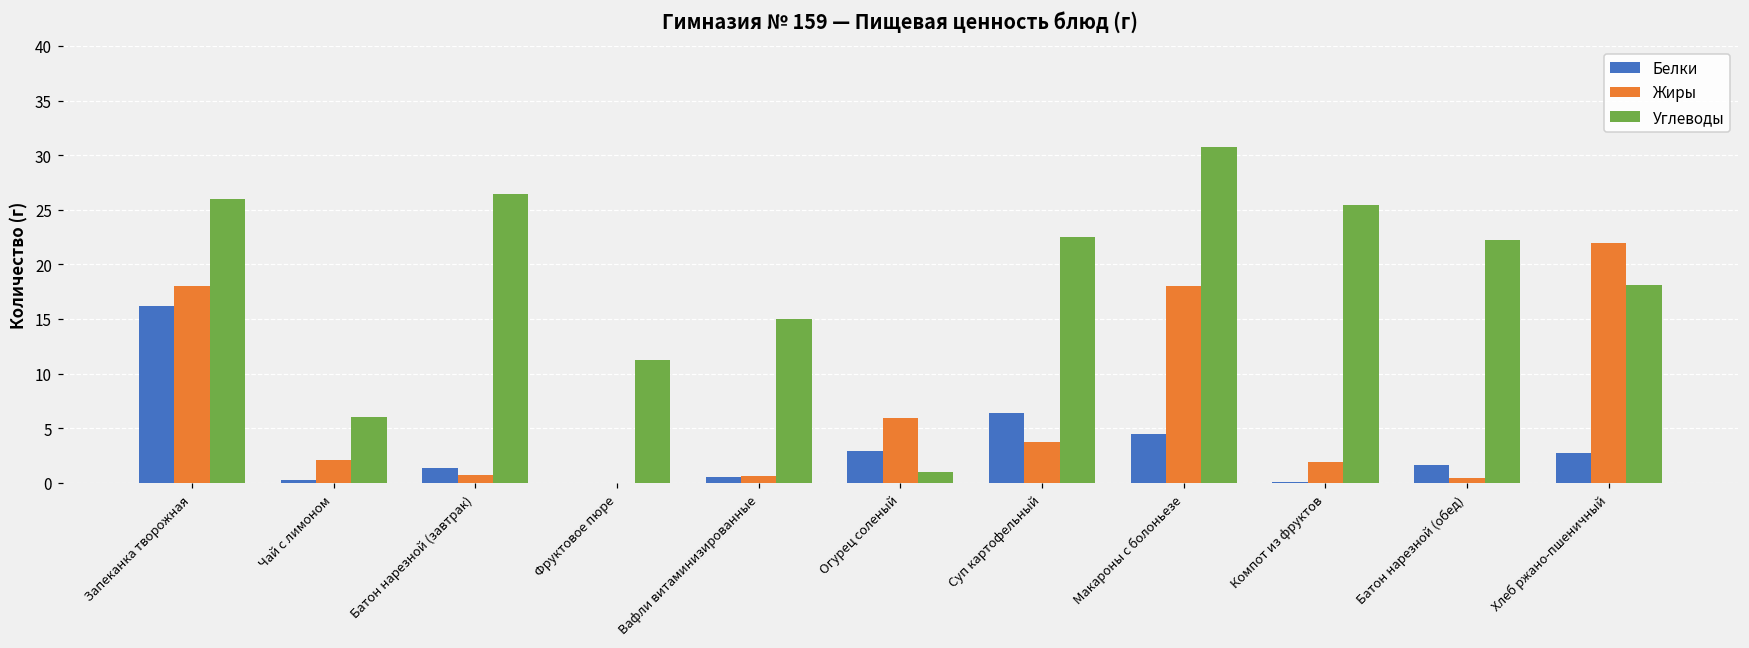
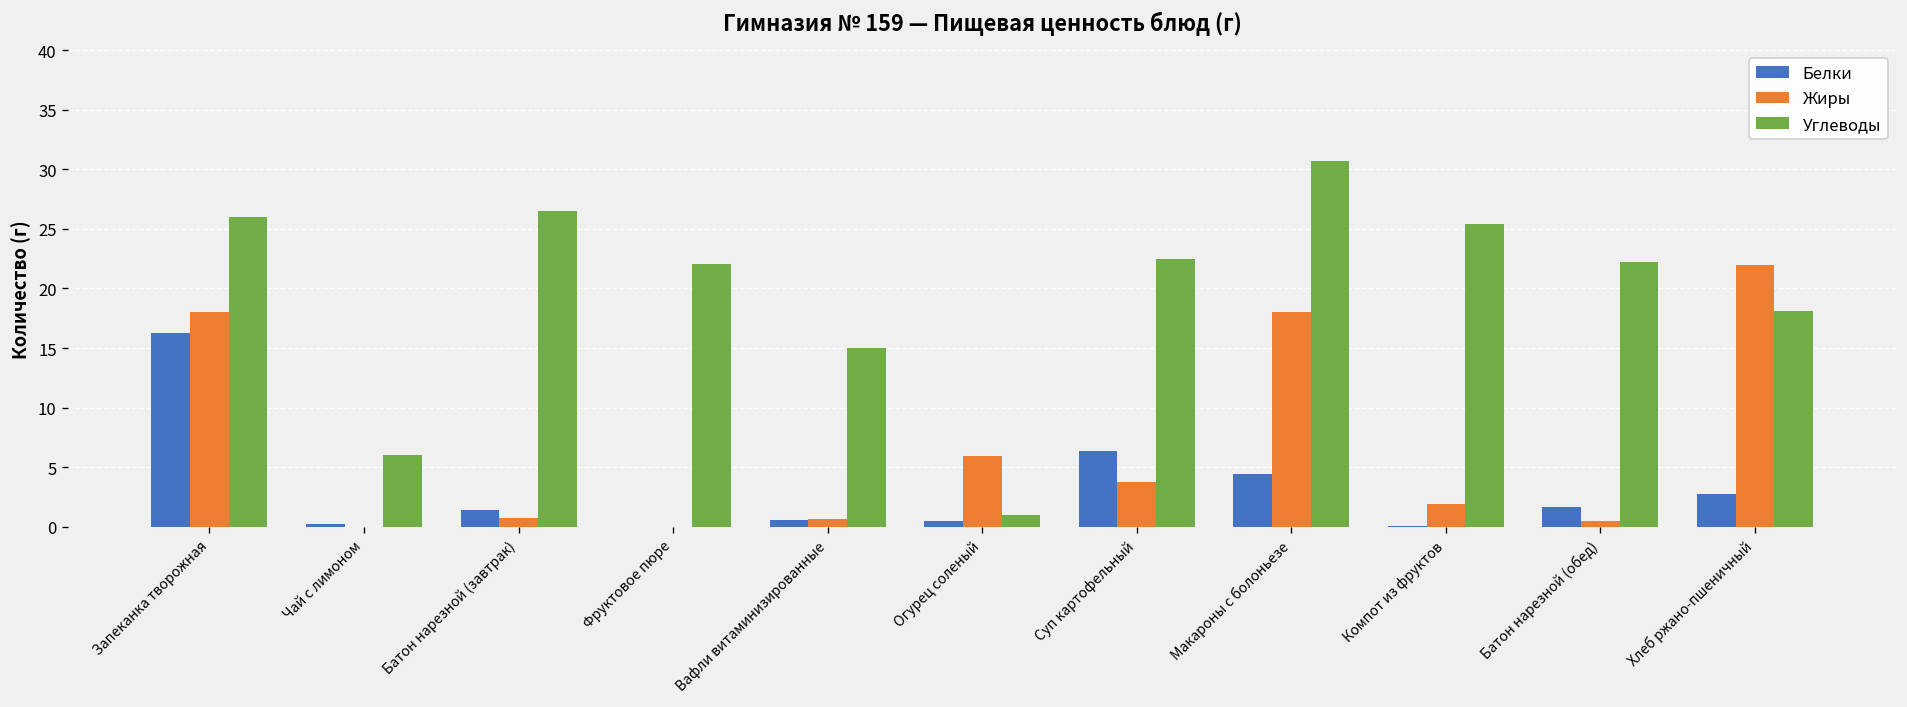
  {
    "Белки": {
      "Запеканка творожная": 16,
      "Чай с лимоном": 0,
      "Батон нарезной (завтрак)": 1,
      "Фруктовое пюре": 0,
      "Вафли витаминизированные": 1,
-     "Огурец соленый": 3,
+     "Огурец соленый": 0,
      "Суп картофельный": 6,
      "Макароны с болоньезе": 4,
      "Батон нарезной (обед)": 2,
      "Хлеб ржано-пшеничный": 3
    },
    "Жиры": {
      "Запеканка творожная": 18,
-     "Чай с лимоном": 2,
+     "Чай с лимоном": 0,
      "Батон нарезной (завтрак)": 1,
      "Фруктовое пюре": 0,
      "Вафли витаминизированные": 1,
      "Огурец соленый": 6,
      "Суп картофельный": 4,
      "Макароны с болоньезе": 18,
      "Компот из фруктов": 2,
      "Батон нарезной (обед)": 0,
      "Хлеб ржано-пшеничный": 22
    },
    "Углеводы": {
      "Запеканка творожная": 26,
      "Чай с лимоном": 6,
      "Батон нарезной (завтрак)": 26,
-     "Фруктовое пюре": 11,
+     "Фруктовое пюре": 22,
      "Вафли витаминизированные": 15,
      "Огурец соленый": 1,
      "Суп картофельный": 22,
      "Макароны с болоньезе": 31,
      "Компот из фруктов": 25,
      "Батон нарезной (обед)": 22,
      "Хлеб ржано-пшеничный": 18
    }
  }
